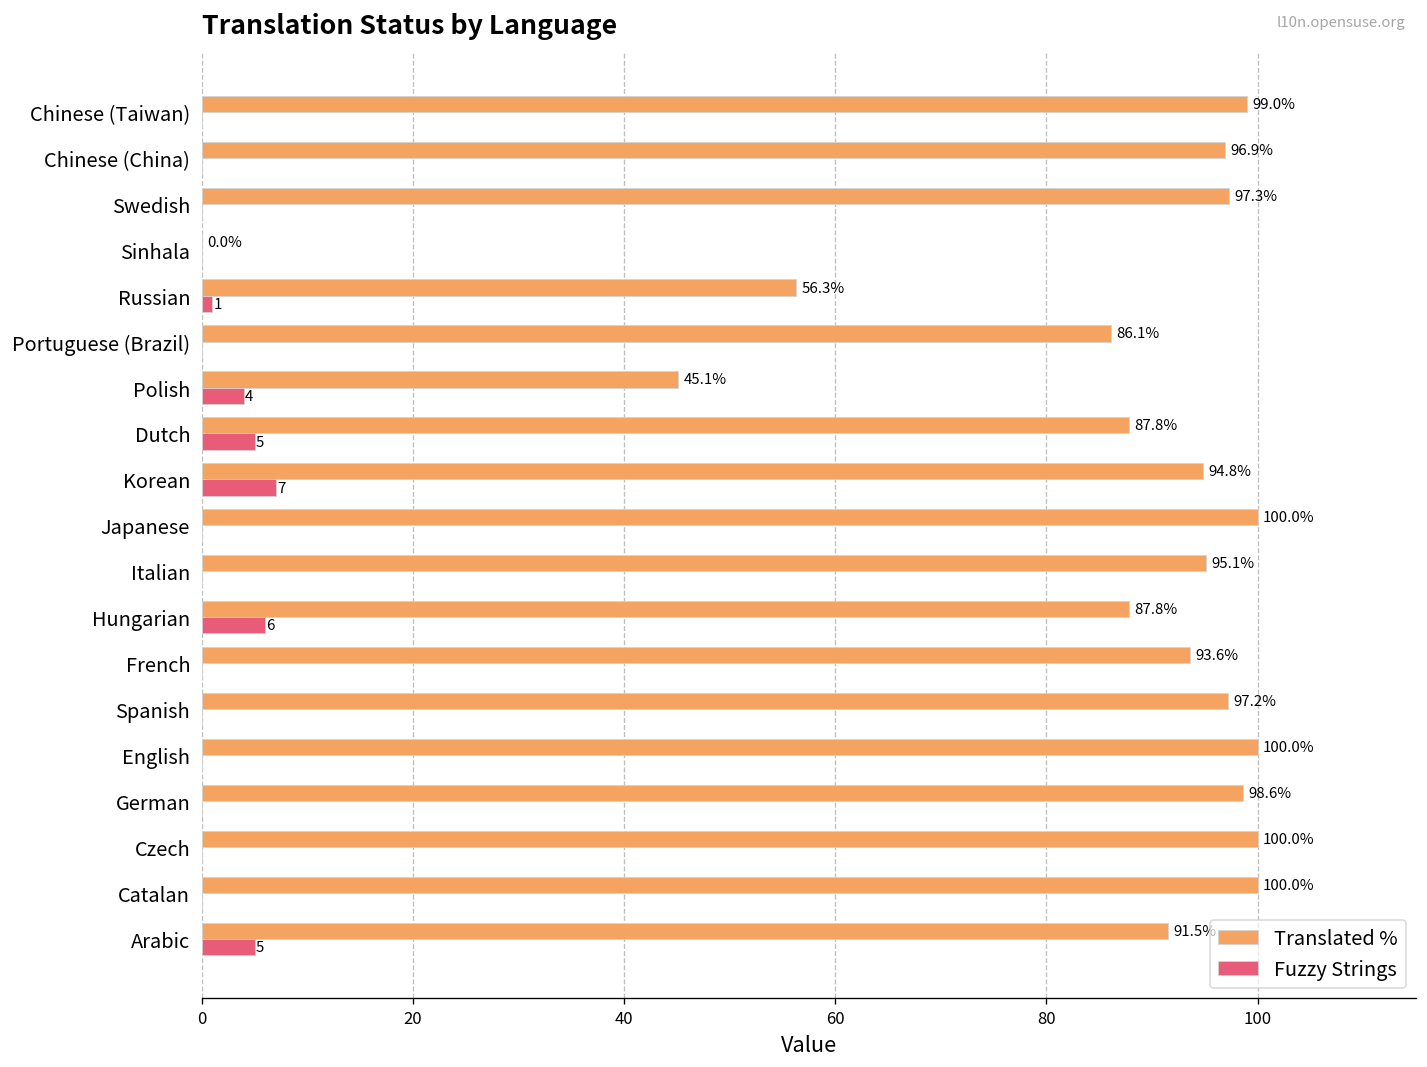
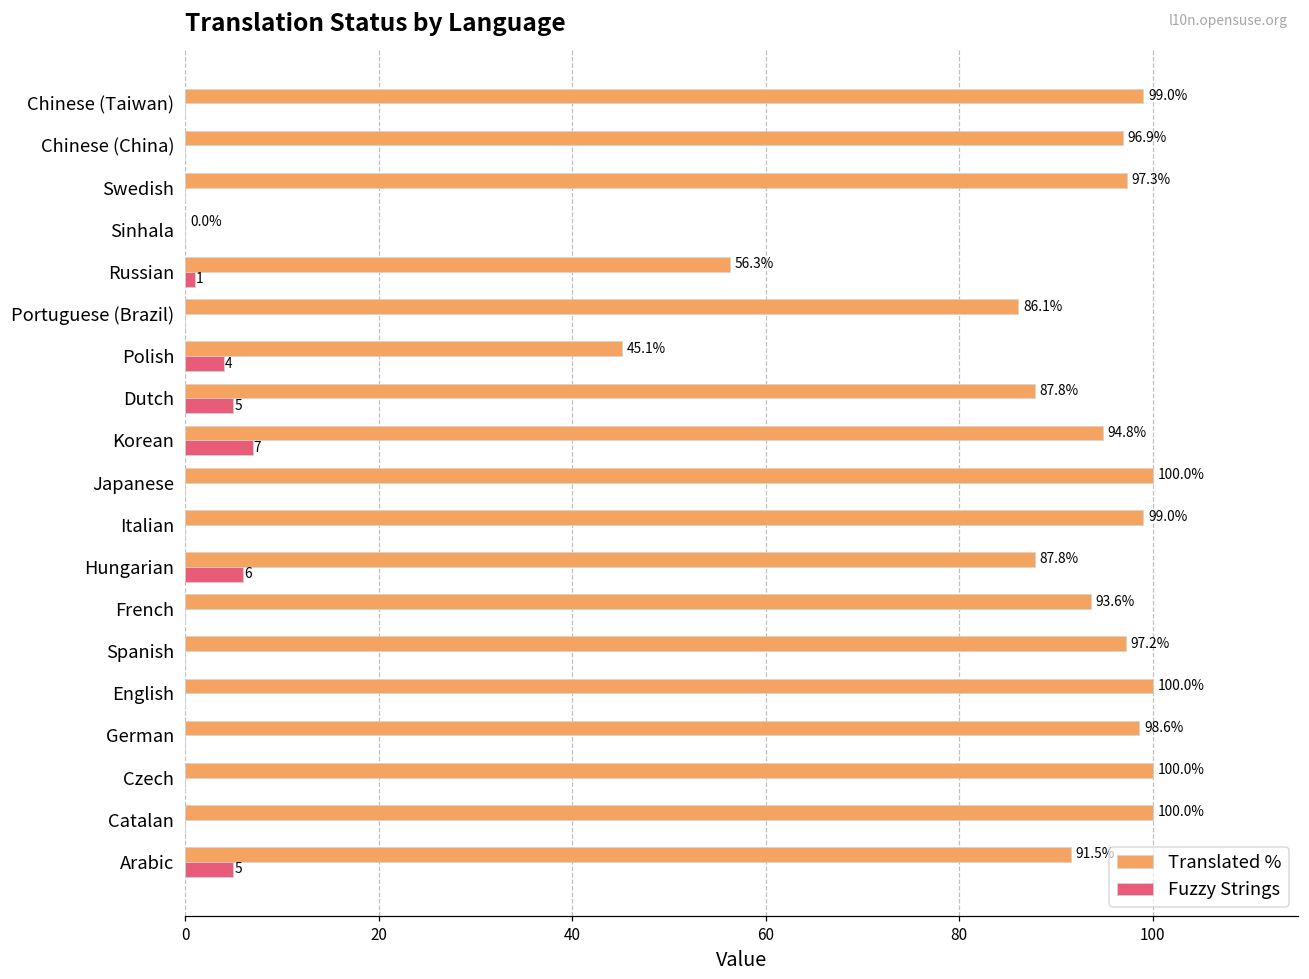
  {
    "Translated %": {
      "Chinese (Taiwan)": "99.0%",
      "Chinese (China)": "96.9%",
      "Swedish": "97.3%",
      "Sinhala": "0.0%",
      "Russian": "56.3%",
      "Portuguese (Brazil)": "86.1%",
      "Polish": "45.1%",
      "Dutch": "87.8%",
      "Korean": "94.8%",
      "Japanese": "100.0%",
-     "Italian": "95.1%",
+     "Italian": "99.0%",
      "Hungarian": "87.8%",
      "French": "93.6%",
      "Spanish": "97.2%",
      "English": "100.0%",
      "German": "98.6%",
      "Czech": "100.0%",
      "Catalan": "100.0%"
    },
    "Fuzzy Strings": {
      "Russian": "1",
      "Polish": "4",
      "Dutch": "5",
      "Korean": "7",
      "Hungarian": "6",
      "Arabic": "5"
    }
  }
